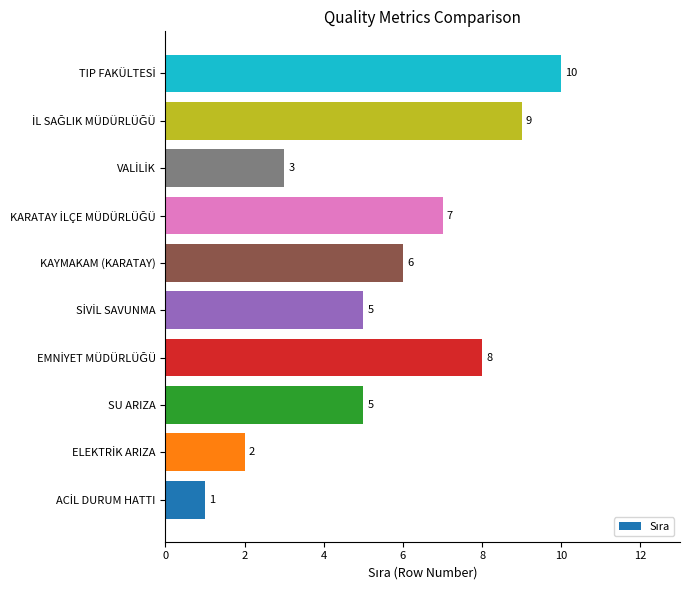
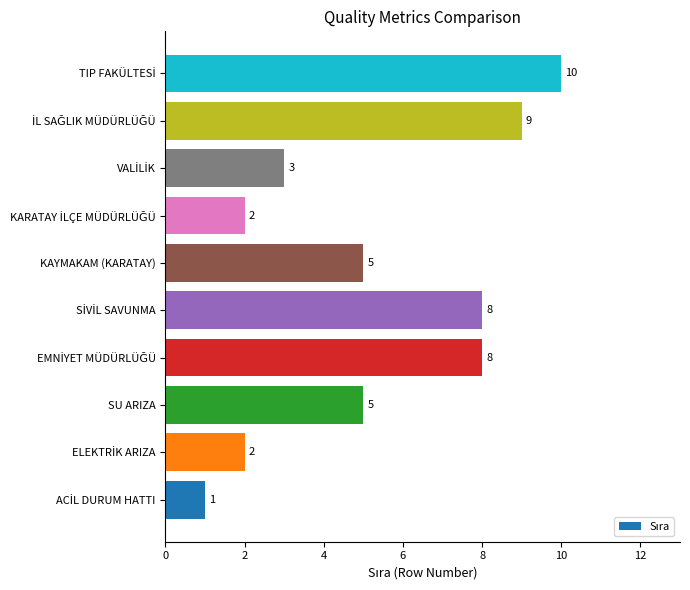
  {
    "TIP FAKÜLTESİ": 10,
    "İL SAĞLIK MÜDÜRLÜĞÜ": 9,
    "VALİLİK": 3,
-   "KARATAY İLÇE MÜDÜRLÜĞÜ": 7,
-   "KAYMAKAM (KARATAY)": 6,
-   "SİVİL SAVUNMA": 5,
+   "KARATAY İLÇE MÜDÜRLÜĞÜ": 2,
+   "KAYMAKAM (KARATAY)": 5,
+   "SİVİL SAVUNMA": 8,
    "EMNİYET MÜDÜRLÜĞÜ": 8,
    "SU ARIZA": 5,
    "ELEKTRİK ARIZA": 2,
    "ACİL DURUM HATTI": 1
  }
